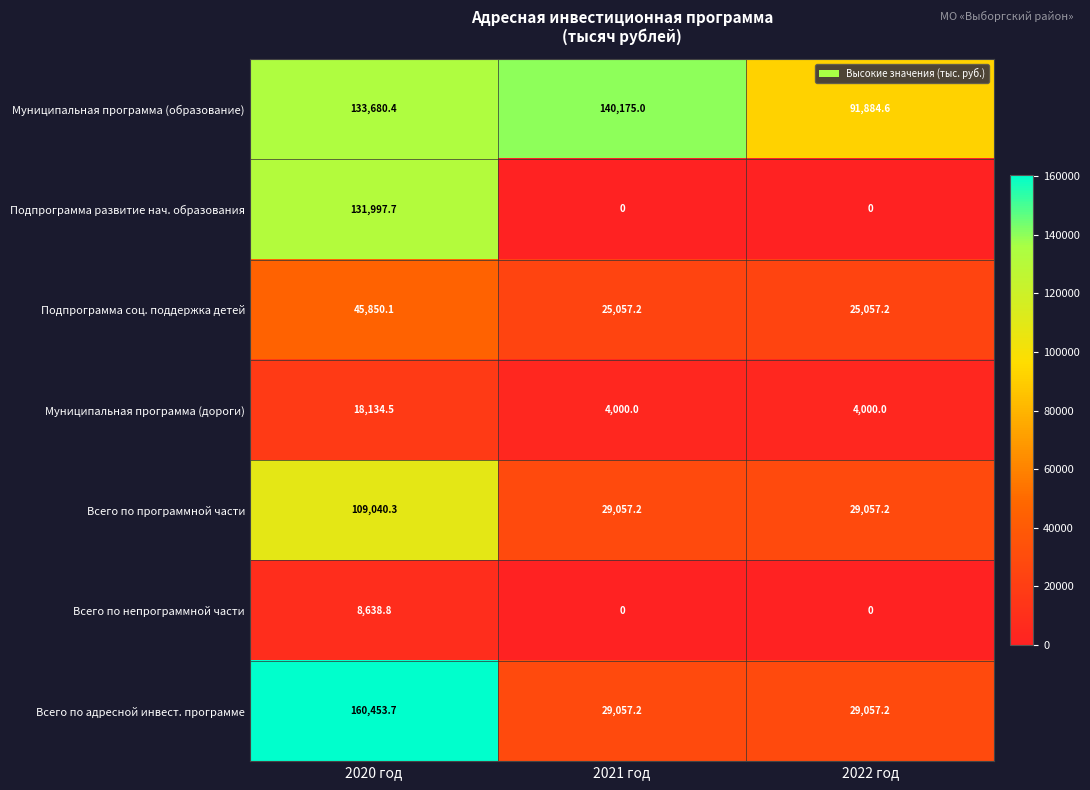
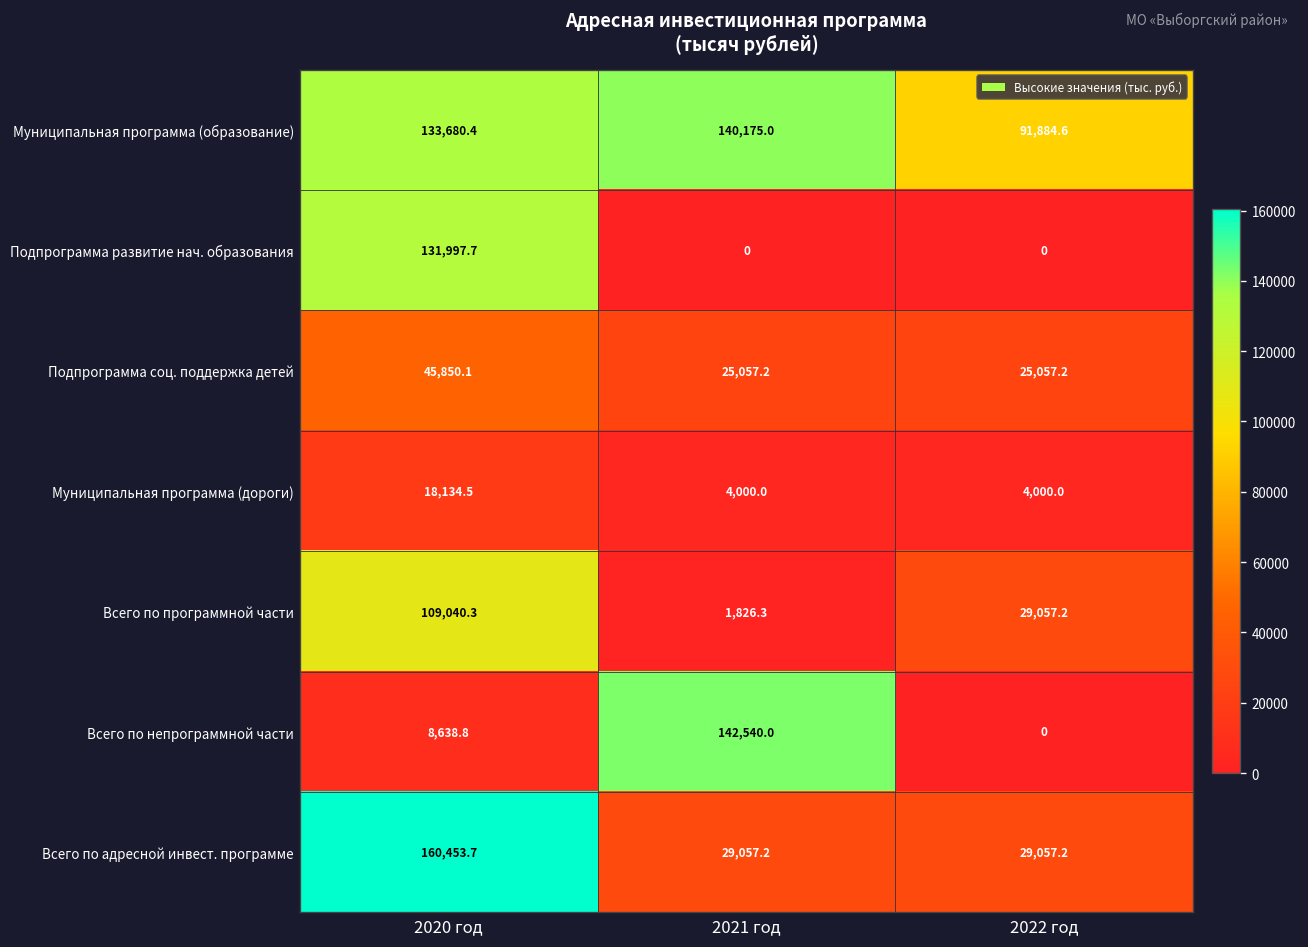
  {
    "Муниципальная программа (образование)": {
      "2020 год": "133,680.4",
      "2021 год": "140,175.0",
      "2022 год": "91,884.6"
    },
    "Подпрограмма развитие нач. образования": {
      "2020 год": "131,997.7",
      "2021 год": "0",
      "2022 год": "0"
    },
    "Подпрограмма соц. поддержка детей": {
      "2020 год": "45,850.1",
      "2021 год": "25,057.2",
      "2022 год": "25,057.2"
    },
    "Муниципальная программа (дороги)": {
      "2020 год": "18,134.5",
      "2021 год": "4,000.0",
      "2022 год": "4,000.0"
    },
    "Всего по программной части": {
      "2020 год": "109,040.3",
-     "2021 год": "29,057.2",
+     "2021 год": "1,826.3",
      "2022 год": "29,057.2"
    },
    "Всего по непрограммной части": {
      "2020 год": "8,638.8",
-     "2021 год": "0",
+     "2021 год": "142,540.0",
      "2022 год": "0"
    },
    "Всего по адресной инвест. программе": {
      "2020 год": "160,453.7",
      "2021 год": "29,057.2",
      "2022 год": "29,057.2"
    }
  }
